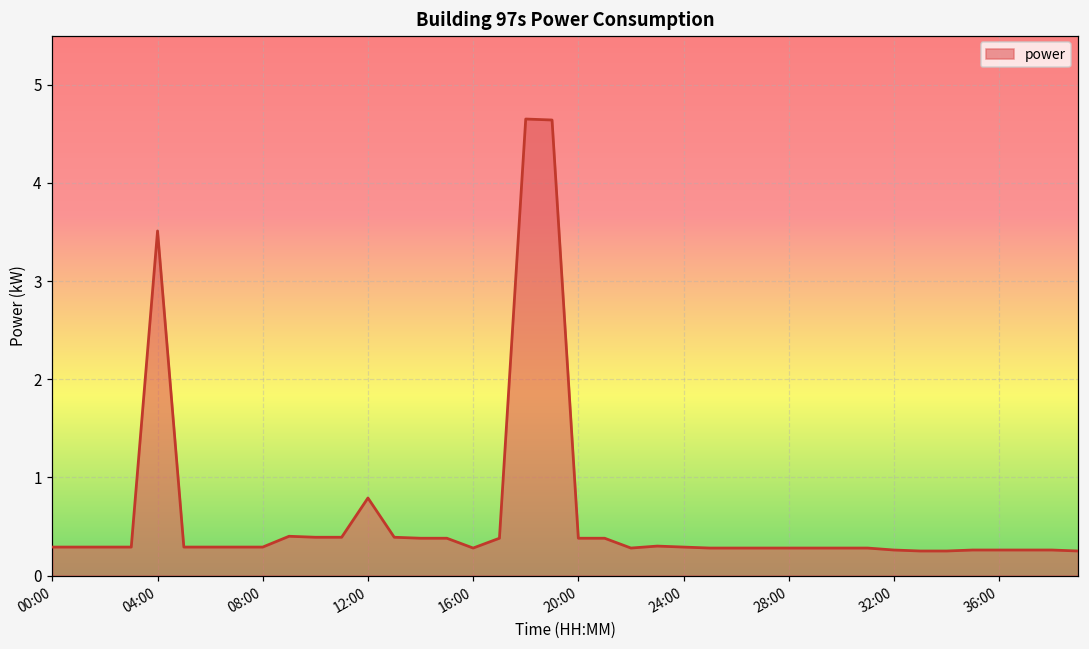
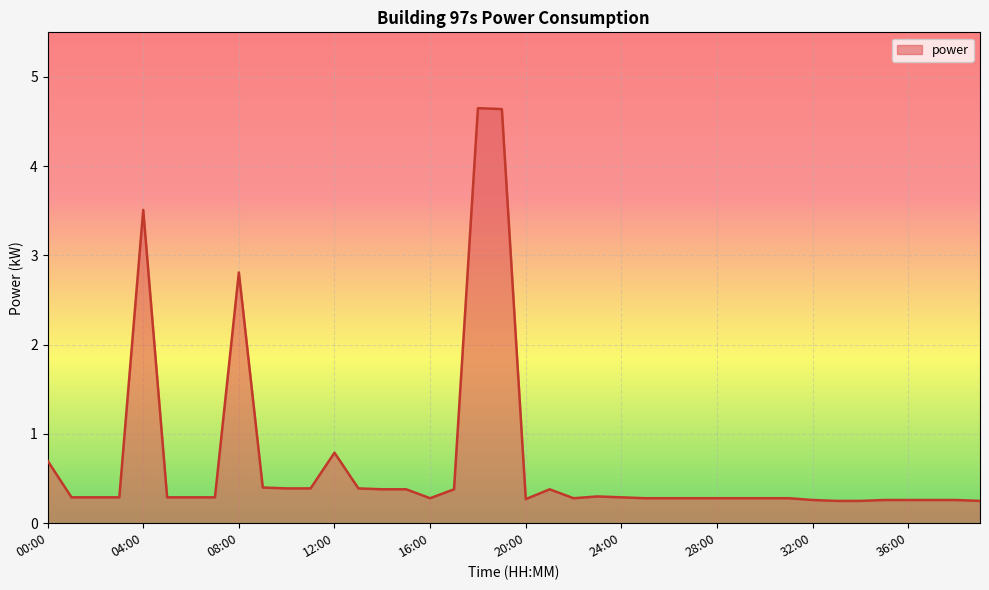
  {
-   "00:00": 0.3,
+   "00:00": 0.7,
    "04:00": 3.5,
-   "08:00": 0.3,
+   "08:00": 2.8,
    "12:00": 0.8,
    "16:00": 0.3,
-   "20:00": 0.4,
+   "20:00": 0.3,
    "24:00": 0.3,
    "28:00": 0.3,
    "32:00": 0.3,
    "36:00": 0.3
  }
